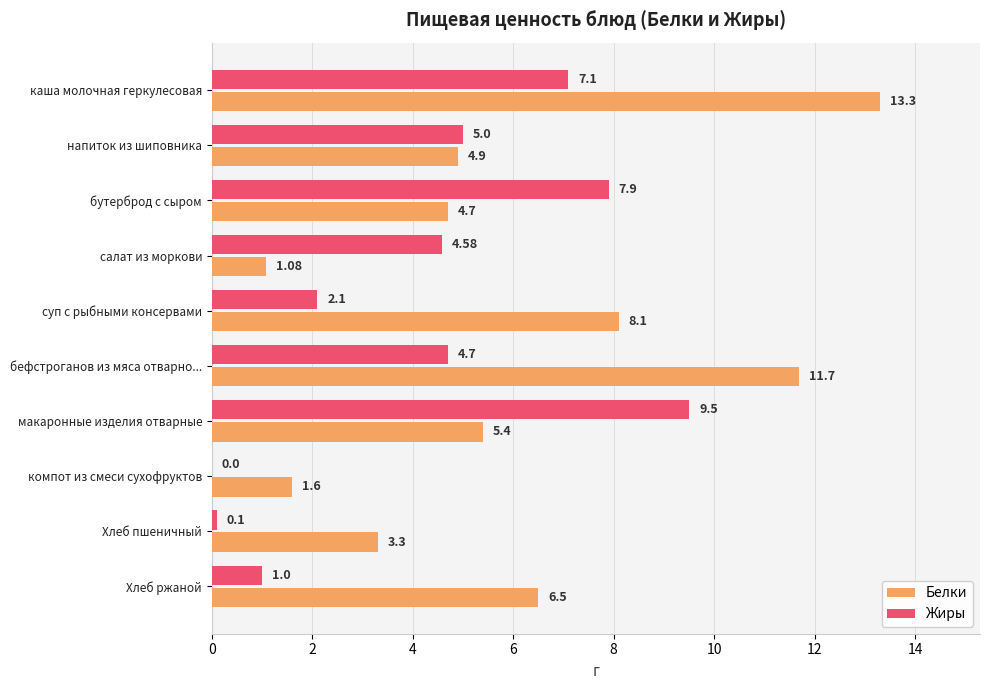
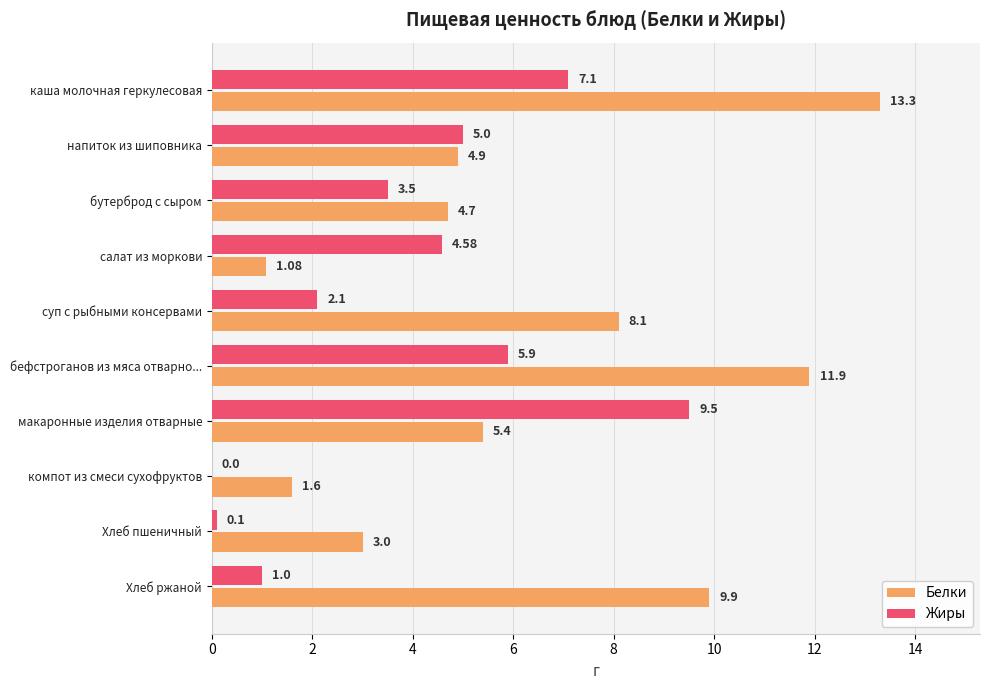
  {
    "Белки": {
      "каша молочная геркулесовая": 13.3,
      "напиток из шиповника": 4.9,
      "бутерброд с сыром": 4.7,
      "салат из моркови": 1.08,
      "суп с рыбными консервами": 8.1,
-     "бефстроганов из мяса отварно...": 11.7,
+     "бефстроганов из мяса отварно...": 11.9,
      "макаронные изделия отварные": 5.4,
      "компот из смеси сухофруктов": 1.6,
-     "Хлеб пшеничный": 3.3,
-     "Хлеб ржаной": 6.5
+     "Хлеб пшеничный": 3.0,
+     "Хлеб ржаной": 9.9
    },
    "Жиры": {
      "каша молочная геркулесовая": 7.1,
      "напиток из шиповника": 5.0,
-     "бутерброд с сыром": 7.9,
+     "бутерброд с сыром": 3.5,
      "салат из моркови": 4.58,
      "суп с рыбными консервами": 2.1,
-     "бефстроганов из мяса отварно...": 4.7,
+     "бефстроганов из мяса отварно...": 5.9,
      "макаронные изделия отварные": 9.5,
      "компот из смеси сухофруктов": 0.0,
      "Хлеб пшеничный": 0.1,
      "Хлеб ржаной": 1.0
    }
  }
